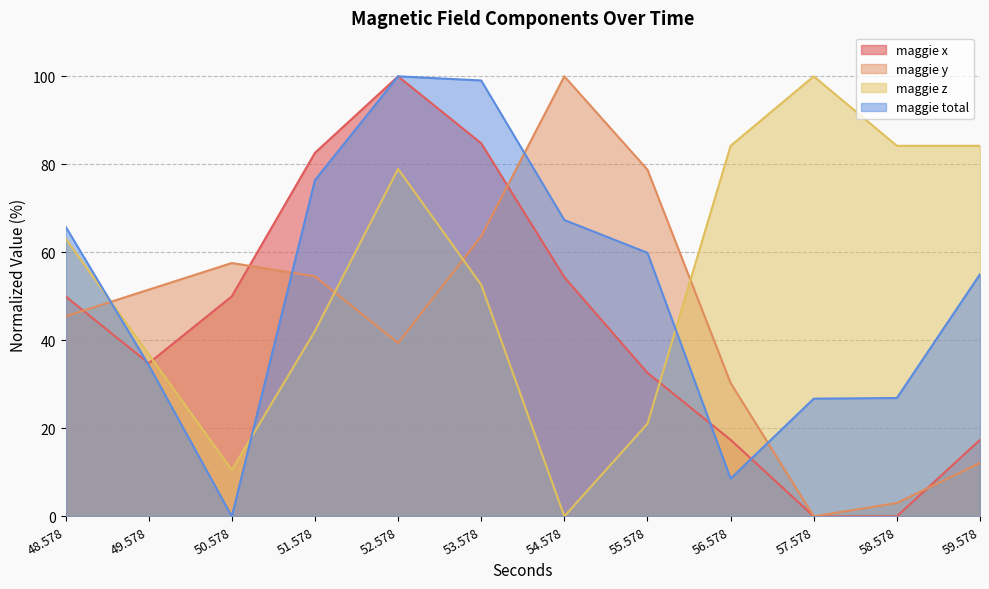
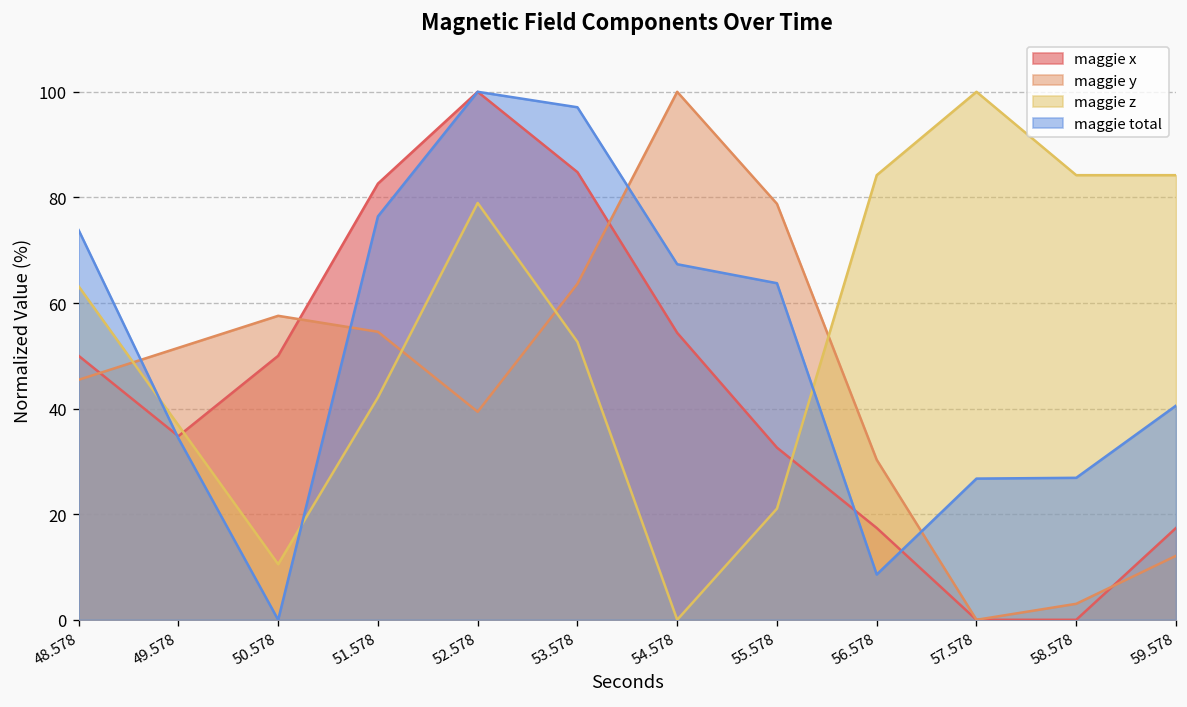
  {
    "maggie total": {
-     "48.578": 66,
+     "48.578": 74,
      "50.578": 0,
      "51.578": 76,
-     "53.578": 99,
+     "53.578": 97,
      "54.578": 67,
-     "55.578": 60,
+     "55.578": 64,
      "56.578": 9,
      "57.578": 27,
      "58.578": 27,
-     "59.578": 55
+     "59.578": 41
    }
  }
